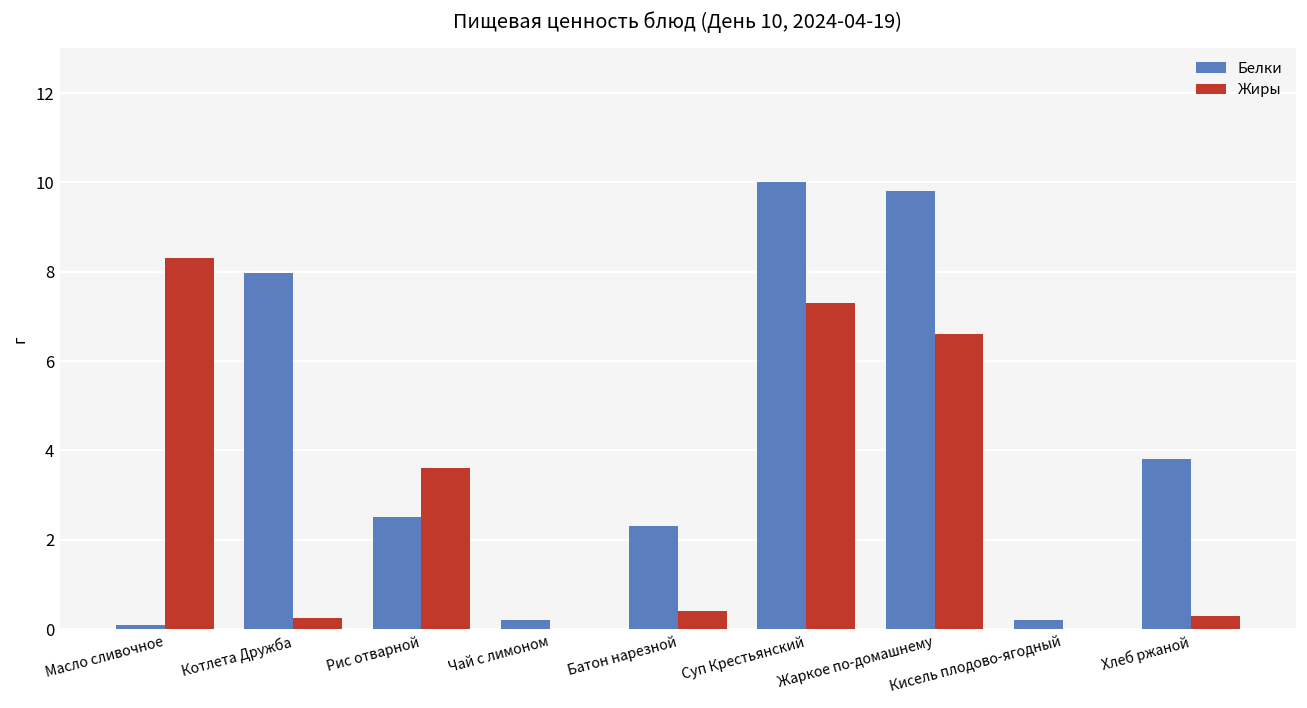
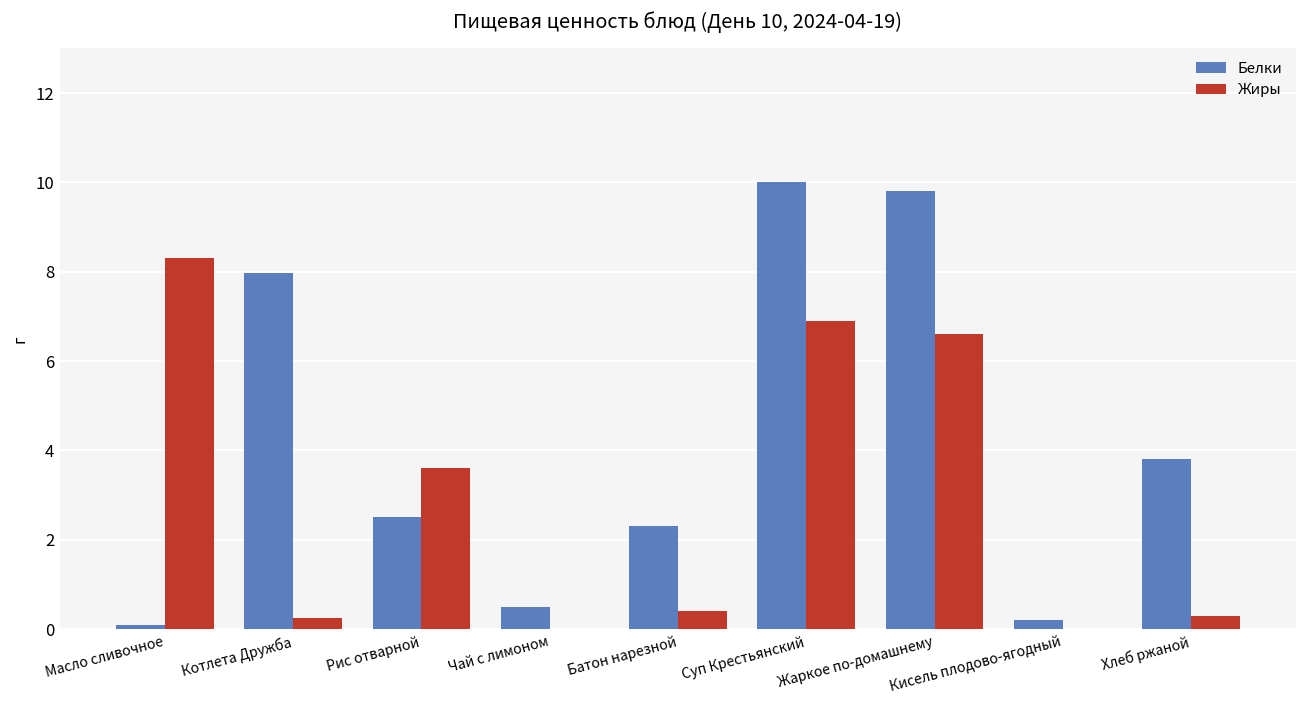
  {
    "Белки": {
      "Масло сливочное": 0.1,
      "Котлета Дружба": 8.0,
      "Рис отварной": 2.5,
-     "Чай с лимоном": 0.2,
+     "Чай с лимоном": 0.5,
      "Батон нарезной": 2.3,
      "Суп Крестьянский": 10.0,
      "Жаркое по-домашнему": 9.8,
      "Кисель плодово-ягодный": 0.2,
      "Хлеб ржаной": 3.8
    },
    "Жиры": {
      "Масло сливочное": 8.3,
      "Котлета Дружба": 0.2,
      "Рис отварной": 3.6,
      "Чай с лимоном": 0.0,
      "Батон нарезной": 0.4,
-     "Суп Крестьянский": 7.3,
+     "Суп Крестьянский": 6.9,
      "Жаркое по-домашнему": 6.6,
      "Кисель плодово-ягодный": 0.0,
      "Хлеб ржаной": 0.3
    }
  }
